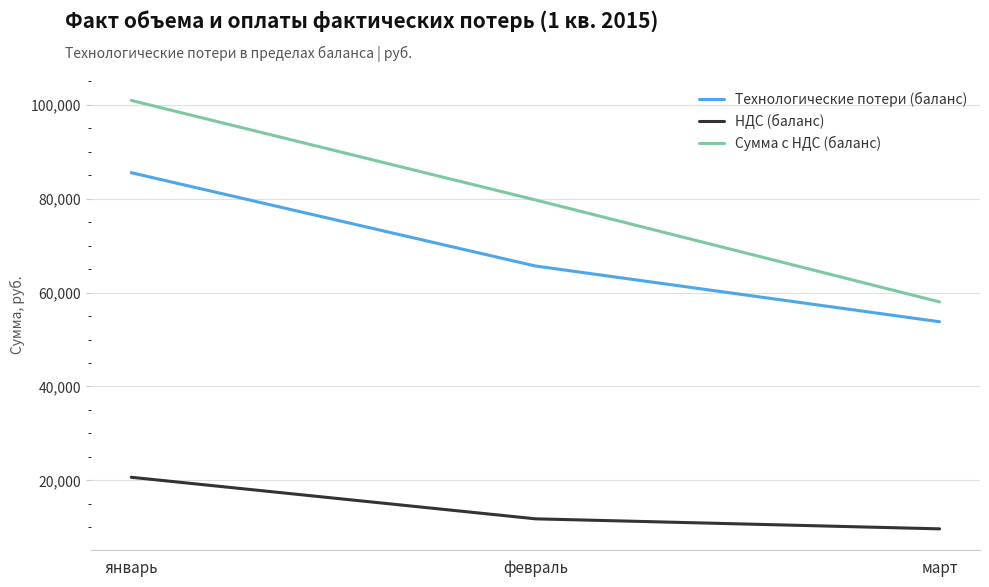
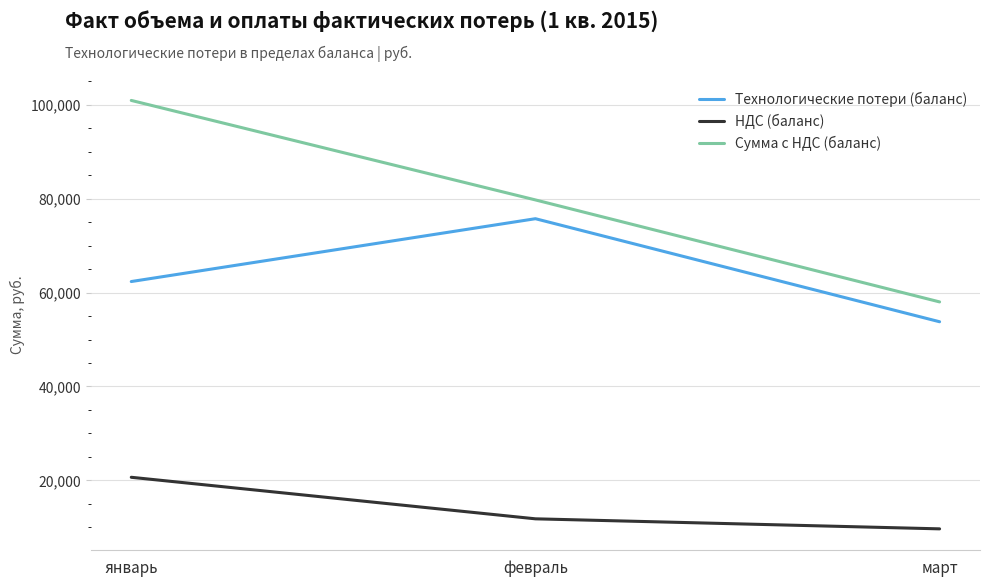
  {
    "Технологические потери (баланс)": {
-     "январь": "86,000",
-     "февраль": "66,000",
+     "январь": "62,000",
+     "февраль": "76,000",
      "март": "54,000"
    },
    "НДС (баланс)": {
      "январь": "21,000",
      "февраль": "12,000",
      "март": "10,000"
    },
    "Сумма с НДС (баланс)": {
      "январь": "101,000",
      "февраль": "80,000",
      "март": "58,000"
    }
  }
